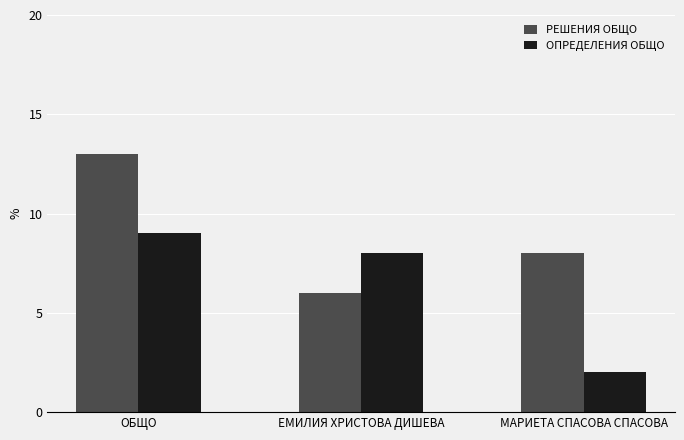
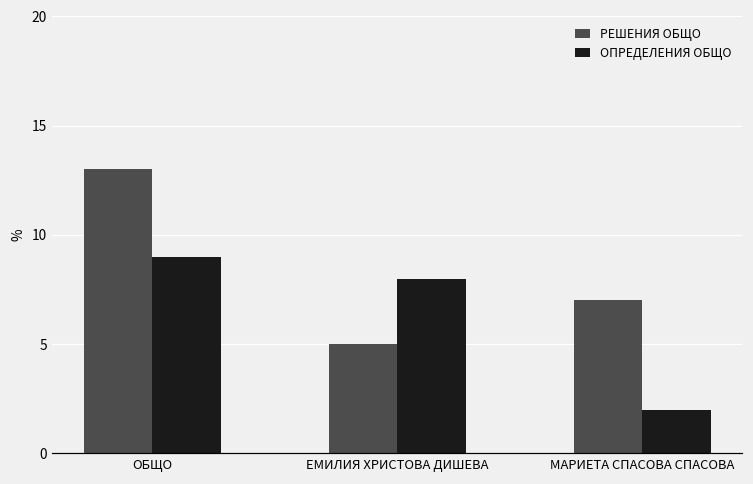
  {
    "РЕШЕНИЯ ОБЩО": {
      "ОБЩО": 13,
-     "ЕМИЛИЯ ХРИСТОВА ДИШЕВА": 6,
-     "МАРИЕТА СПАСОВА СПАСОВА": 8
+     "ЕМИЛИЯ ХРИСТОВА ДИШЕВА": 5,
+     "МАРИЕТА СПАСОВА СПАСОВА": 7
    },
    "ОПРЕДЕЛЕНИЯ ОБЩО": {
      "ОБЩО": 9,
      "ЕМИЛИЯ ХРИСТОВА ДИШЕВА": 8,
      "МАРИЕТА СПАСОВА СПАСОВА": 2
    }
  }
